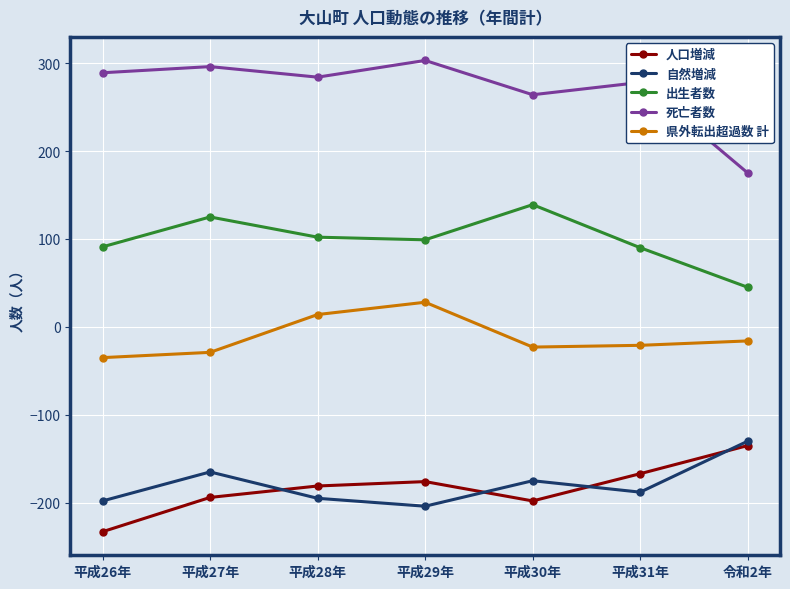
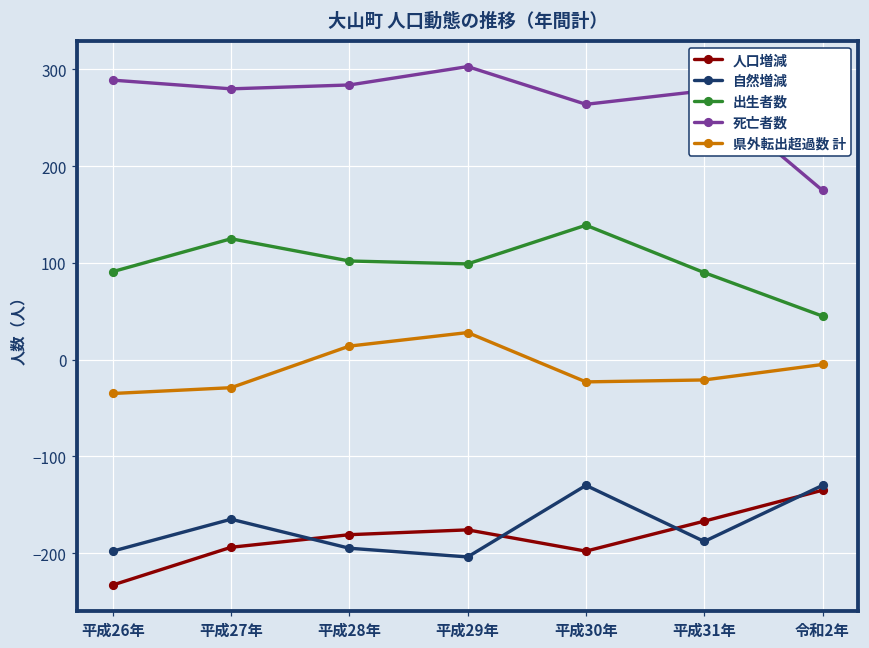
  {
    "人口増減": {
      "平成26年": -230,
      "平成27年": -190,
      "平成28年": -180,
      "平成29年": -180,
      "平成30年": -200,
      "平成31年": -170,
      "令和2年": -140
    },
    "自然増減": {
      "平成26年": -200,
      "平成27年": -170,
      "平成28年": -200,
      "平成29年": -200,
-     "平成30年": -180,
+     "平成30年": -130,
      "平成31年": -190,
      "令和2年": -130
    },
    "出生者数": {
      "平成26年": 90,
      "平成27年": 130,
      "平成28年": 100,
      "平成29年": 100,
      "平成30年": 140,
      "平成31年": 90,
      "令和2年": 50
    },
    "死亡者数": {
      "平成26年": 290,
-     "平成27年": 300,
+     "平成27年": 280,
      "平成28年": 280,
      "平成29年": 300,
      "平成30年": 260,
      "令和2年": 180
    },
    "県外転出超過数 計": {
      "平成26年": -40,
      "平成27年": -30,
      "平成28年": 10,
      "平成29年": 30,
      "平成30年": -20,
      "平成31年": -20,
-     "令和2年": -20
+     "令和2年": -10
    }
  }
